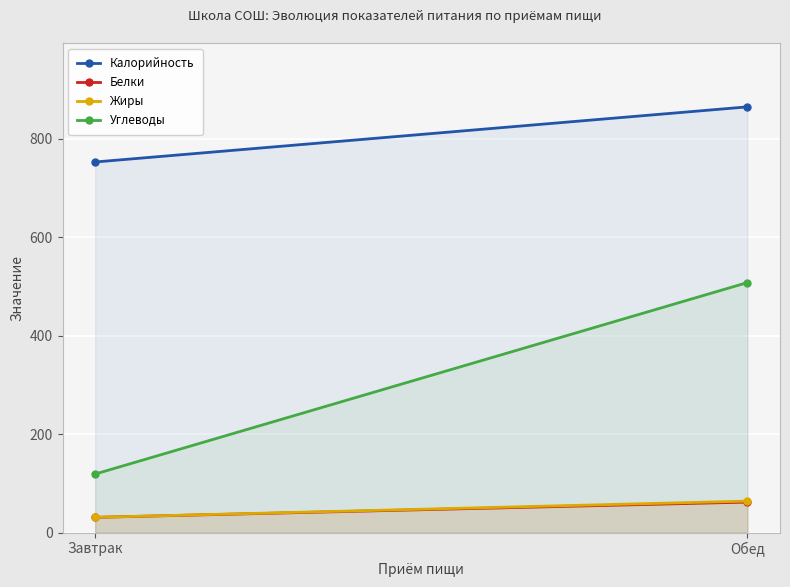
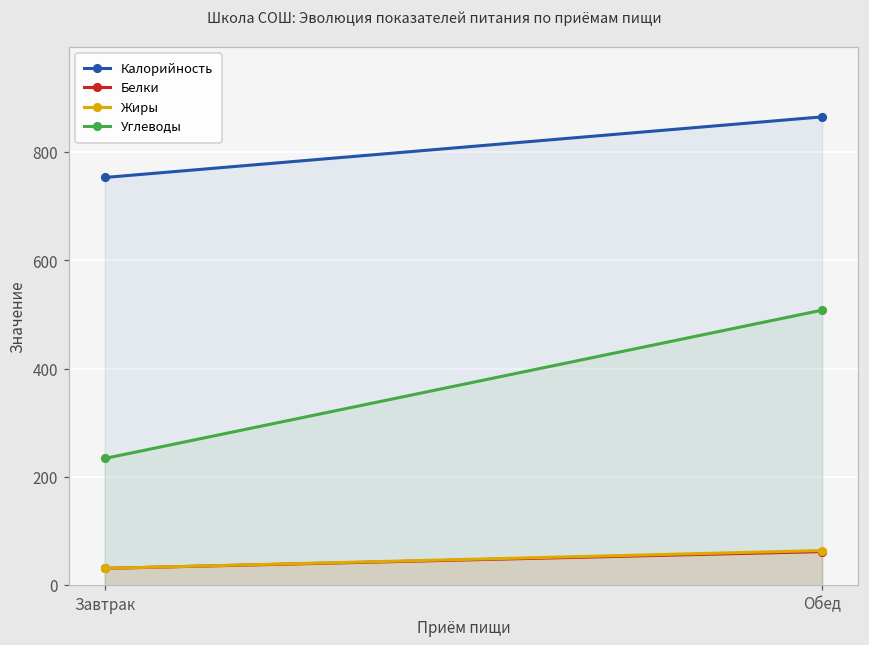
  {
    "Калорийность": {
      "Завтрак": 750,
      "Обед": 870
    },
    "Углеводы": {
-     "Завтрак": 120,
+     "Завтрак": 230,
      "Обед": 510
    }
  }
